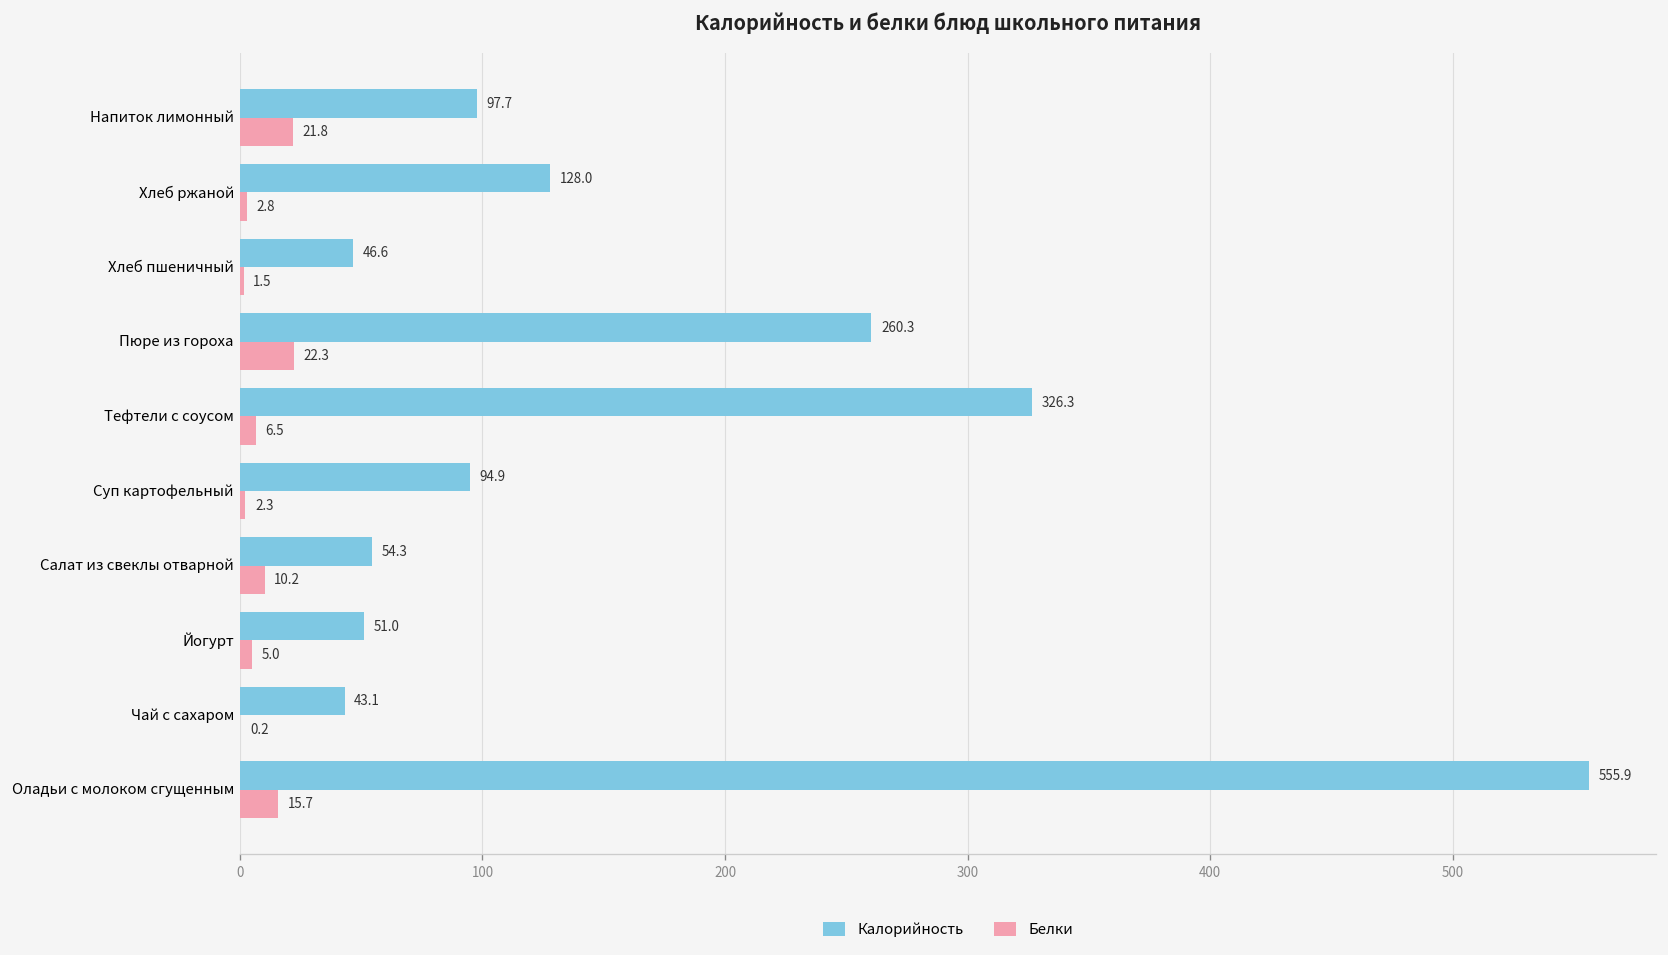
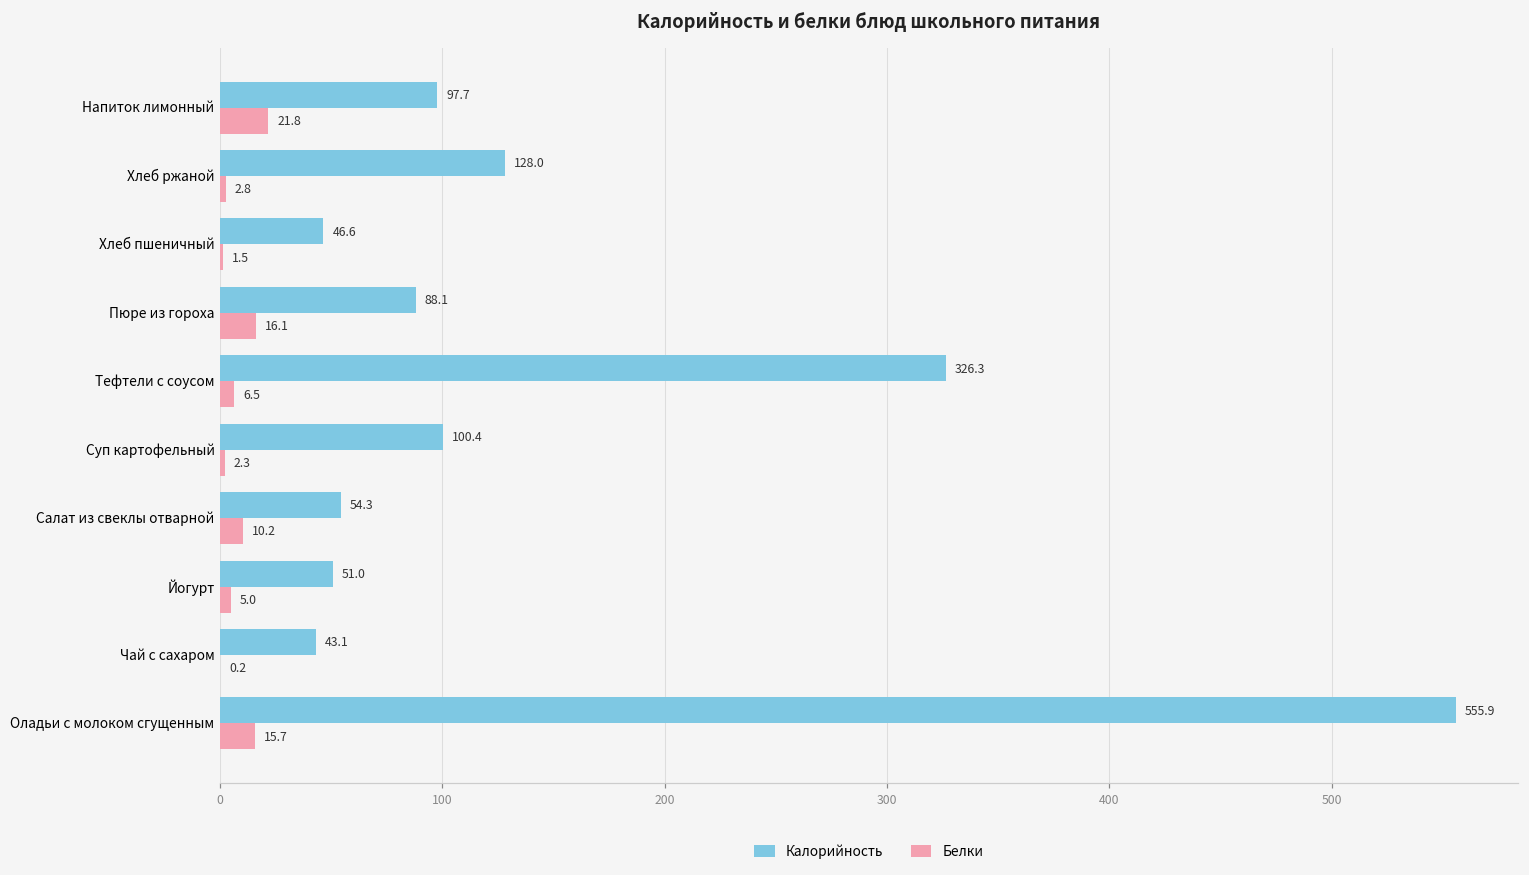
  {
    "Калорийность": {
      "Напиток лимонный": 97.7,
      "Хлеб ржаной": 128.0,
      "Хлеб пшеничный": 46.6,
-     "Пюре из гороха": 260.3,
+     "Пюре из гороха": 88.1,
      "Тефтели с соусом": 326.3,
-     "Суп картофельный": 94.9,
+     "Суп картофельный": 100.4,
      "Салат из свеклы отварной": 54.3,
      "Йогурт": 51.0,
      "Чай с сахаром": 43.1,
      "Оладьи с молоком сгущенным": 555.9
    },
    "Белки": {
      "Напиток лимонный": 21.8,
      "Хлеб ржаной": 2.8,
      "Хлеб пшеничный": 1.5,
-     "Пюре из гороха": 22.3,
+     "Пюре из гороха": 16.1,
      "Тефтели с соусом": 6.5,
      "Суп картофельный": 2.3,
      "Салат из свеклы отварной": 10.2,
      "Йогурт": 5.0,
      "Чай с сахаром": 0.2,
      "Оладьи с молоком сгущенным": 15.7
    }
  }
